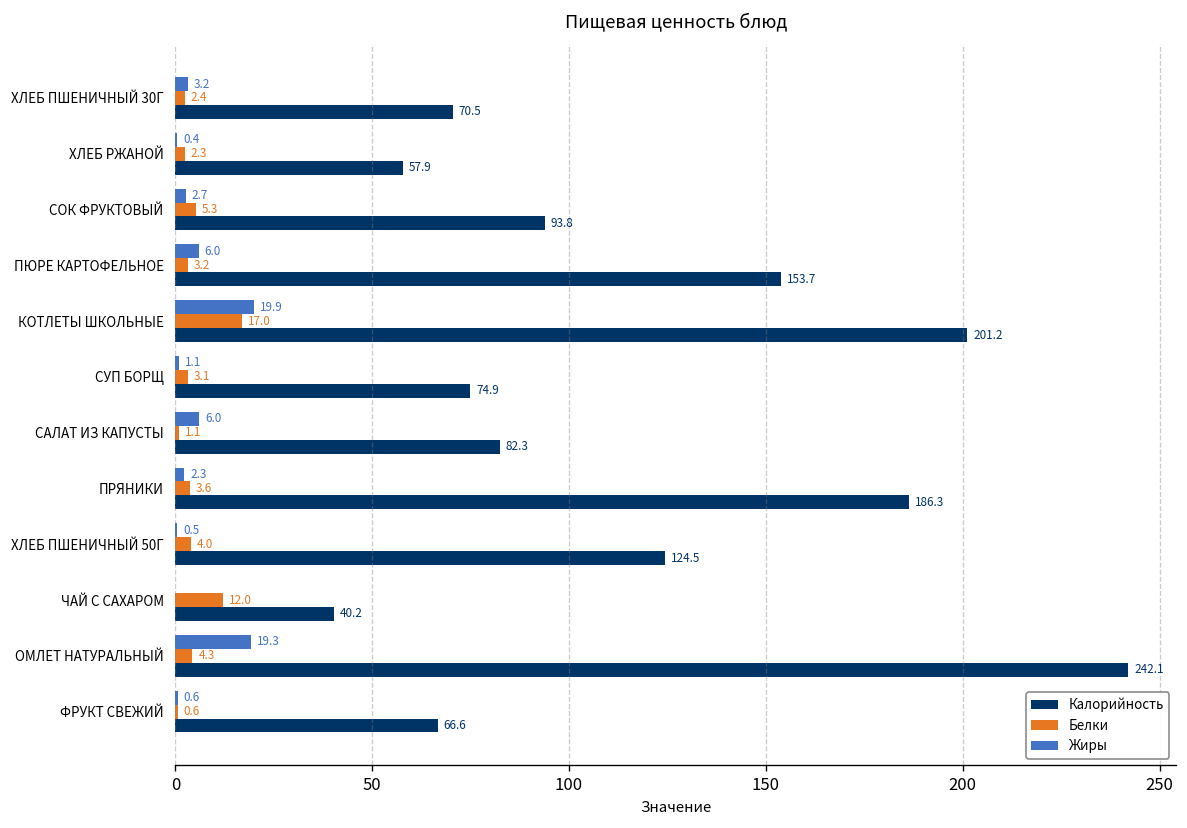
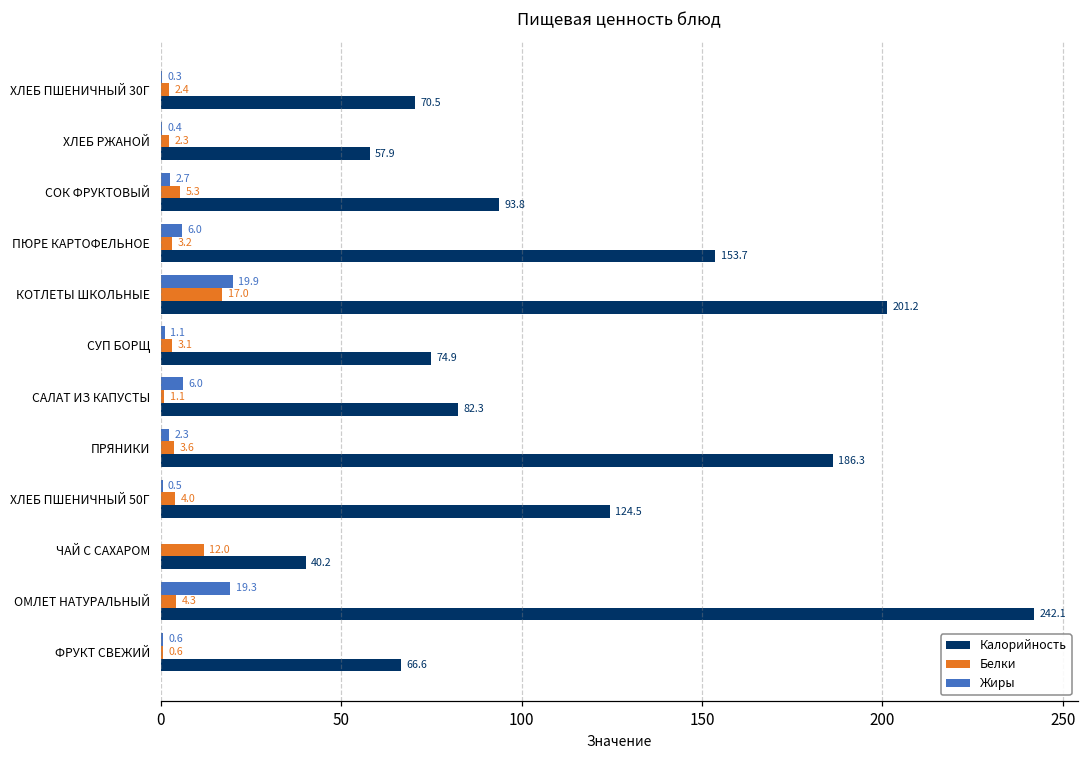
  {
    "Калорийность": {
      "ХЛЕБ ПШЕНИЧНЫЙ 30Г": 70.5,
      "ХЛЕБ РЖАНОЙ": 57.9,
      "СОК ФРУКТОВЫЙ": 93.8,
      "ПЮРЕ КАРТОФЕЛЬНОЕ": 153.7,
      "КОТЛЕТЫ ШКОЛЬНЫЕ": 201.2,
      "СУП БОРЩ": 74.9,
      "САЛАТ ИЗ КАПУСТЫ": 82.3,
      "ПРЯНИКИ": 186.3,
      "ХЛЕБ ПШЕНИЧНЫЙ 50Г": 124.5,
      "ЧАЙ С САХАРОМ": 40.2,
      "ОМЛЕТ НАТУРАЛЬНЫЙ": 242.1,
      "ФРУКТ СВЕЖИЙ": 66.6
    },
    "Белки": {
      "ХЛЕБ ПШЕНИЧНЫЙ 30Г": 2.4,
      "ХЛЕБ РЖАНОЙ": 2.3,
      "СОК ФРУКТОВЫЙ": 5.3,
      "ПЮРЕ КАРТОФЕЛЬНОЕ": 3.2,
      "КОТЛЕТЫ ШКОЛЬНЫЕ": 17.0,
      "СУП БОРЩ": 3.1,
      "САЛАТ ИЗ КАПУСТЫ": 1.1,
      "ПРЯНИКИ": 3.6,
      "ХЛЕБ ПШЕНИЧНЫЙ 50Г": 4.0,
      "ЧАЙ С САХАРОМ": 12.0,
      "ОМЛЕТ НАТУРАЛЬНЫЙ": 4.3,
      "ФРУКТ СВЕЖИЙ": 0.6
    },
    "Жиры": {
-     "ХЛЕБ ПШЕНИЧНЫЙ 30Г": 3.2,
+     "ХЛЕБ ПШЕНИЧНЫЙ 30Г": 0.3,
      "ХЛЕБ РЖАНОЙ": 0.4,
      "СОК ФРУКТОВЫЙ": 2.7,
      "ПЮРЕ КАРТОФЕЛЬНОЕ": 6.0,
      "КОТЛЕТЫ ШКОЛЬНЫЕ": 19.9,
      "СУП БОРЩ": 1.1,
      "САЛАТ ИЗ КАПУСТЫ": 6.0,
      "ПРЯНИКИ": 2.3,
      "ХЛЕБ ПШЕНИЧНЫЙ 50Г": 0.5,
      "ОМЛЕТ НАТУРАЛЬНЫЙ": 19.3,
      "ФРУКТ СВЕЖИЙ": 0.6
    }
  }
